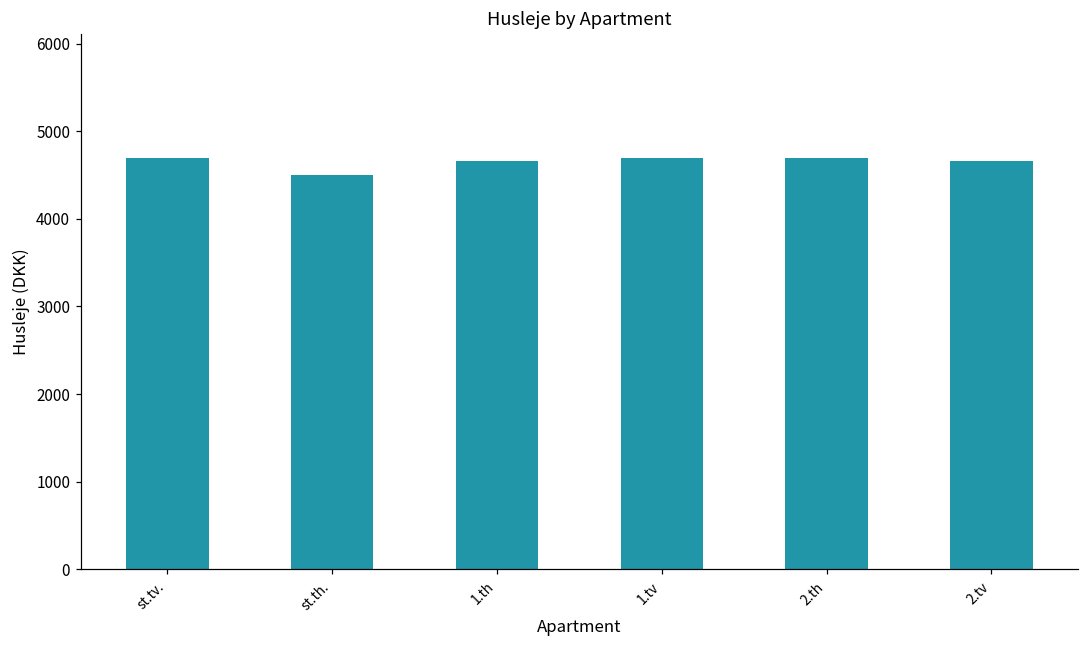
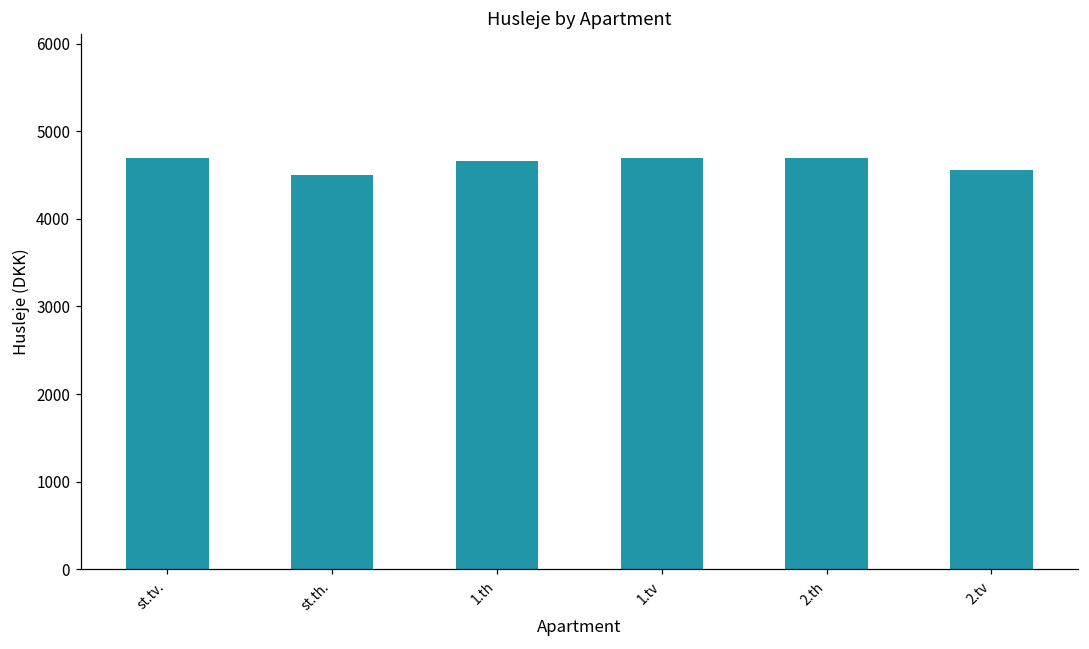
  {
    "st.tv.": 4700,
    "st.th.": 4500,
    "1.th": 4700,
    "1.tv": 4700,
    "2.th": 4700,
-   "2.tv": 4700
+   "2.tv": 4600
  }
